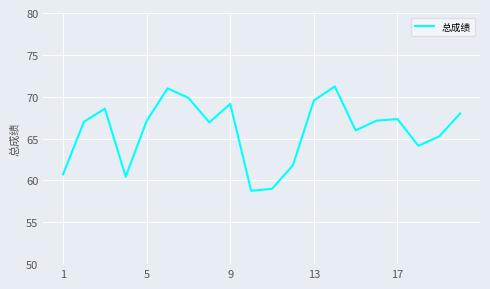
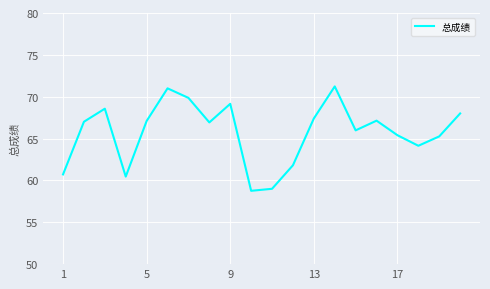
  {
    "1": 61,
    "5": 67,
    "9": 69,
-   "13": 70,
-   "17": 67
+   "13": 67,
+   "17": 65
  }
